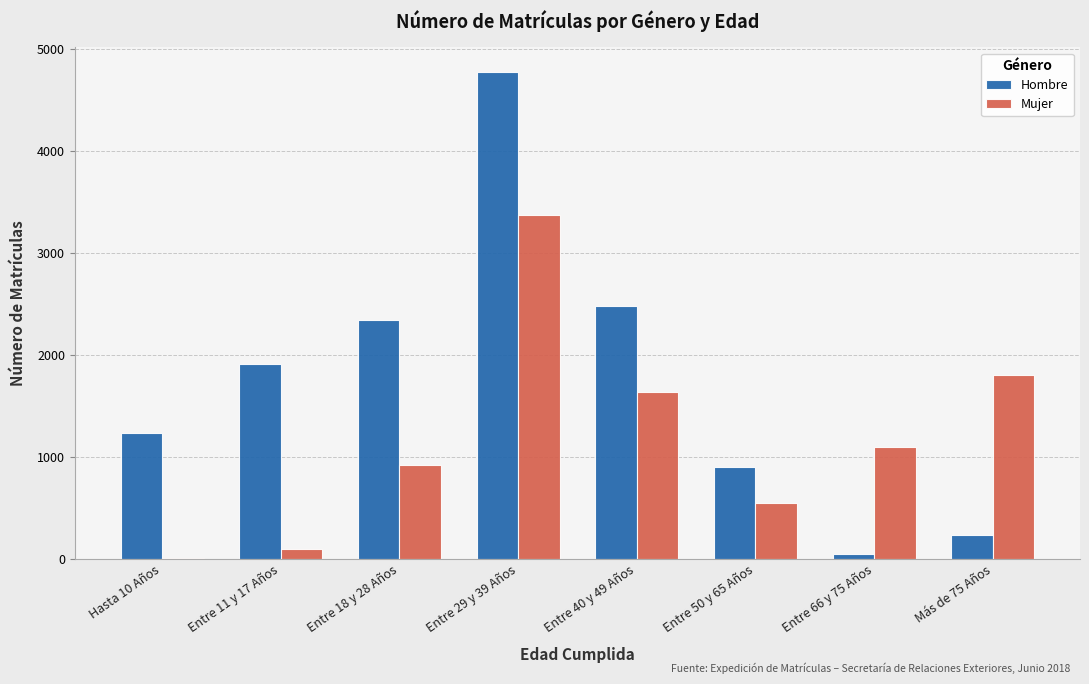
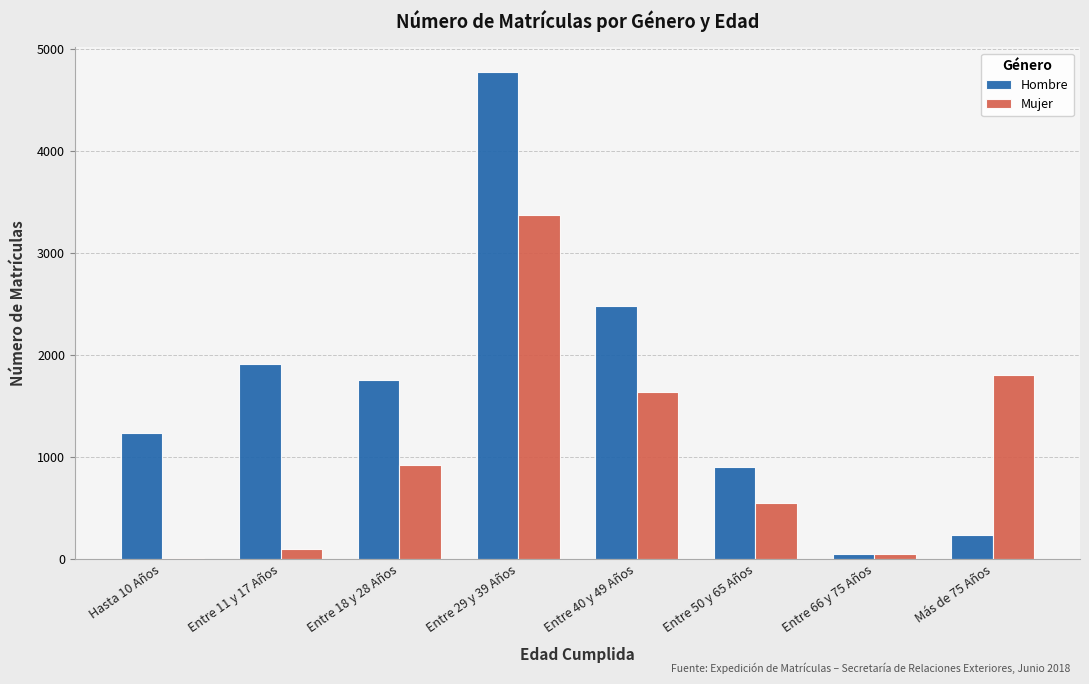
  {
    "Hombre": {
      "Hasta 10 Años": 1240,
      "Entre 11 y 17 Años": 1920,
-     "Entre 18 y 28 Años": 2340,
+     "Entre 18 y 28 Años": 1760,
      "Entre 29 y 39 Años": 4780,
      "Entre 40 y 49 Años": 2480,
      "Entre 50 y 65 Años": 900,
      "Entre 66 y 75 Años": 50,
      "Más de 75 Años": 240
    },
    "Mujer": {
      "Entre 11 y 17 Años": 100,
      "Entre 18 y 28 Años": 920,
      "Entre 29 y 39 Años": 3370,
      "Entre 40 y 49 Años": 1640,
      "Entre 50 y 65 Años": 550,
-     "Entre 66 y 75 Años": 1100,
+     "Entre 66 y 75 Años": 50,
      "Más de 75 Años": 1810
    }
  }
